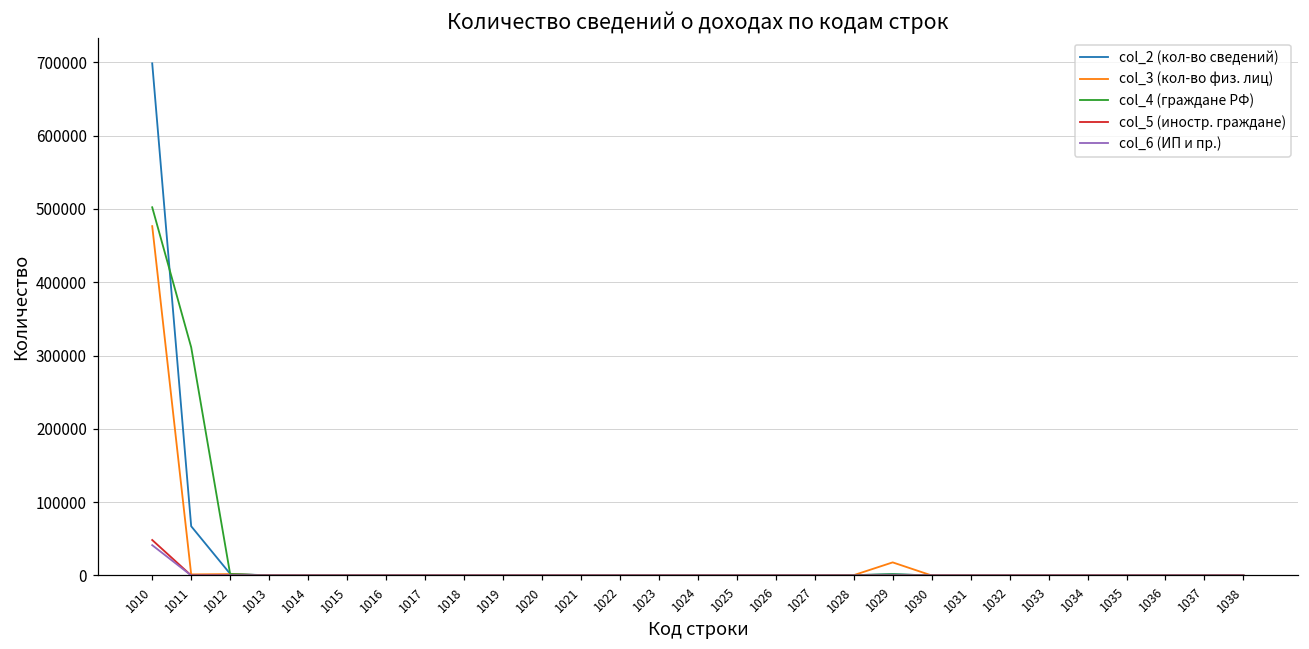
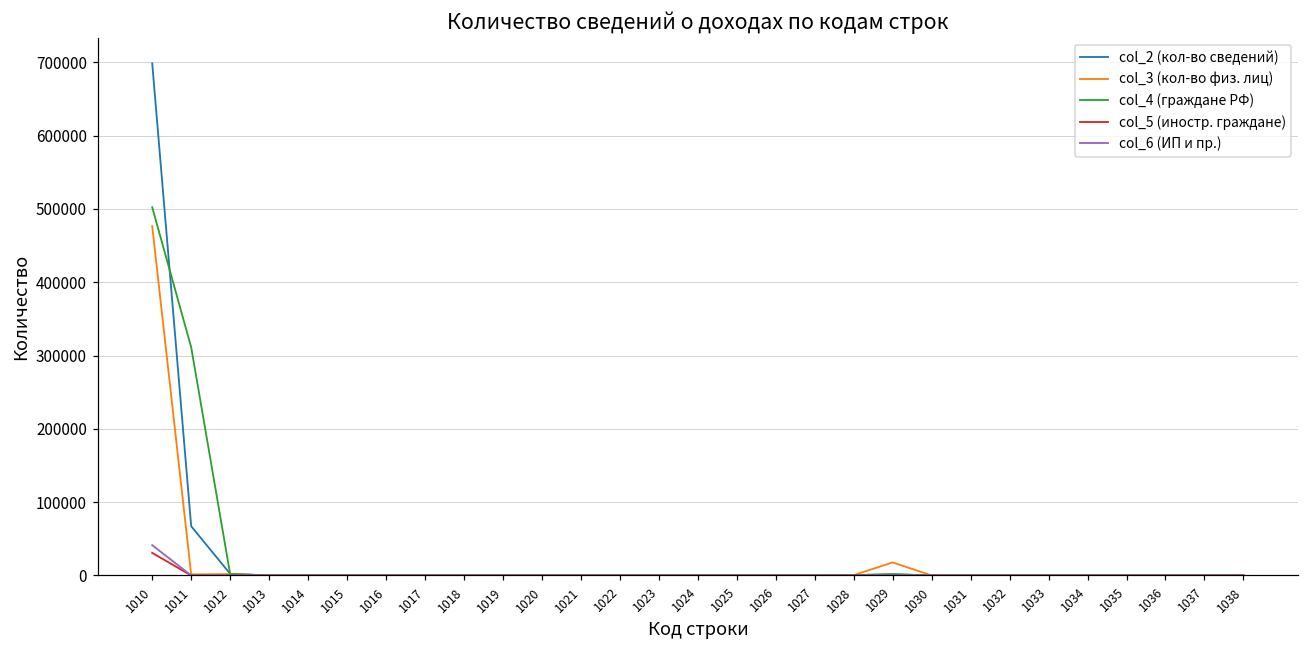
  {
    "col_2 (кол-во сведений)": {
      "1010": 700000,
      "1011": 70000
    },
    "col_3 (кол-во физ. лиц)": {
      "1010": 480000,
      "1029": 20000
    },
    "col_4 (граждане РФ)": {
      "1010": 500000,
      "1011": 310000
    },
    "col_5 (иностр. граждане)": {
-     "1010": 50000
+     "1010": 30000
    },
    "col_6 (ИП и пр.)": {
      "1010": 40000
    }
  }
